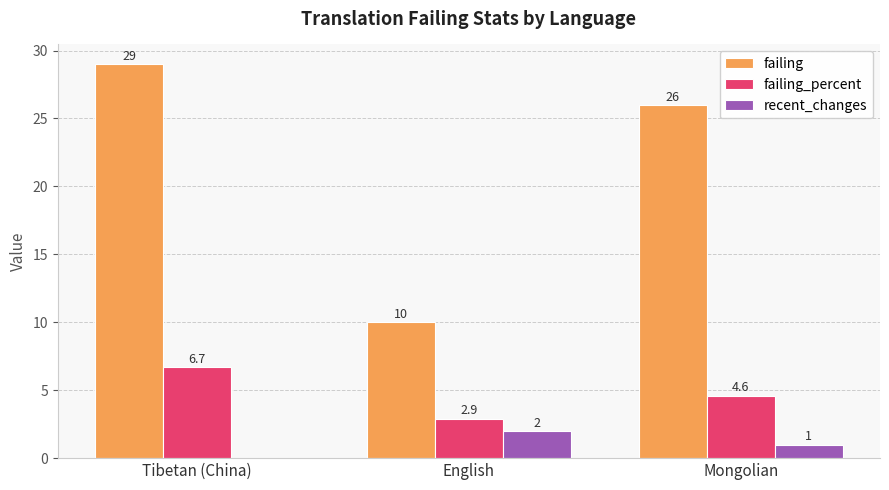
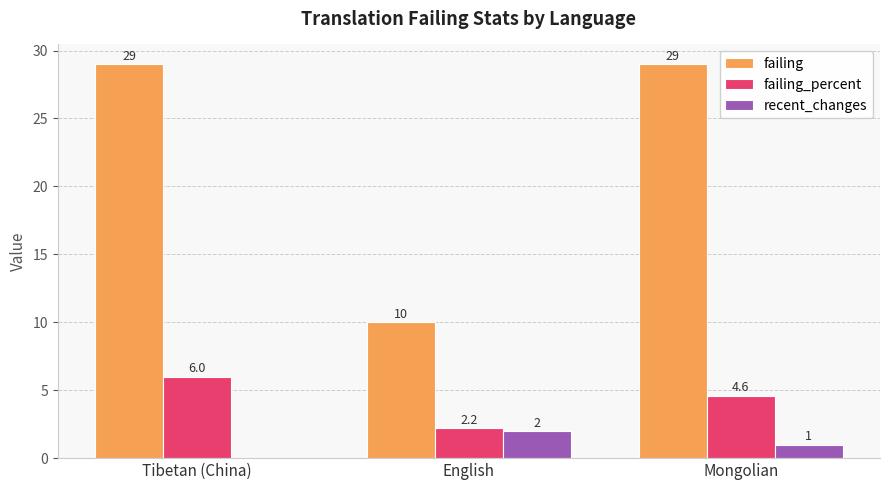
  {
    "failing": {
      "Tibetan (China)": 29,
      "English": 10,
-     "Mongolian": 26
+     "Mongolian": 29
    },
    "failing_percent": {
-     "Tibetan (China)": 6.7,
-     "English": 2.9,
+     "Tibetan (China)": 6.0,
+     "English": 2.2,
      "Mongolian": 4.6
    },
    "recent_changes": {
      "English": 2,
      "Mongolian": 1
    }
  }
